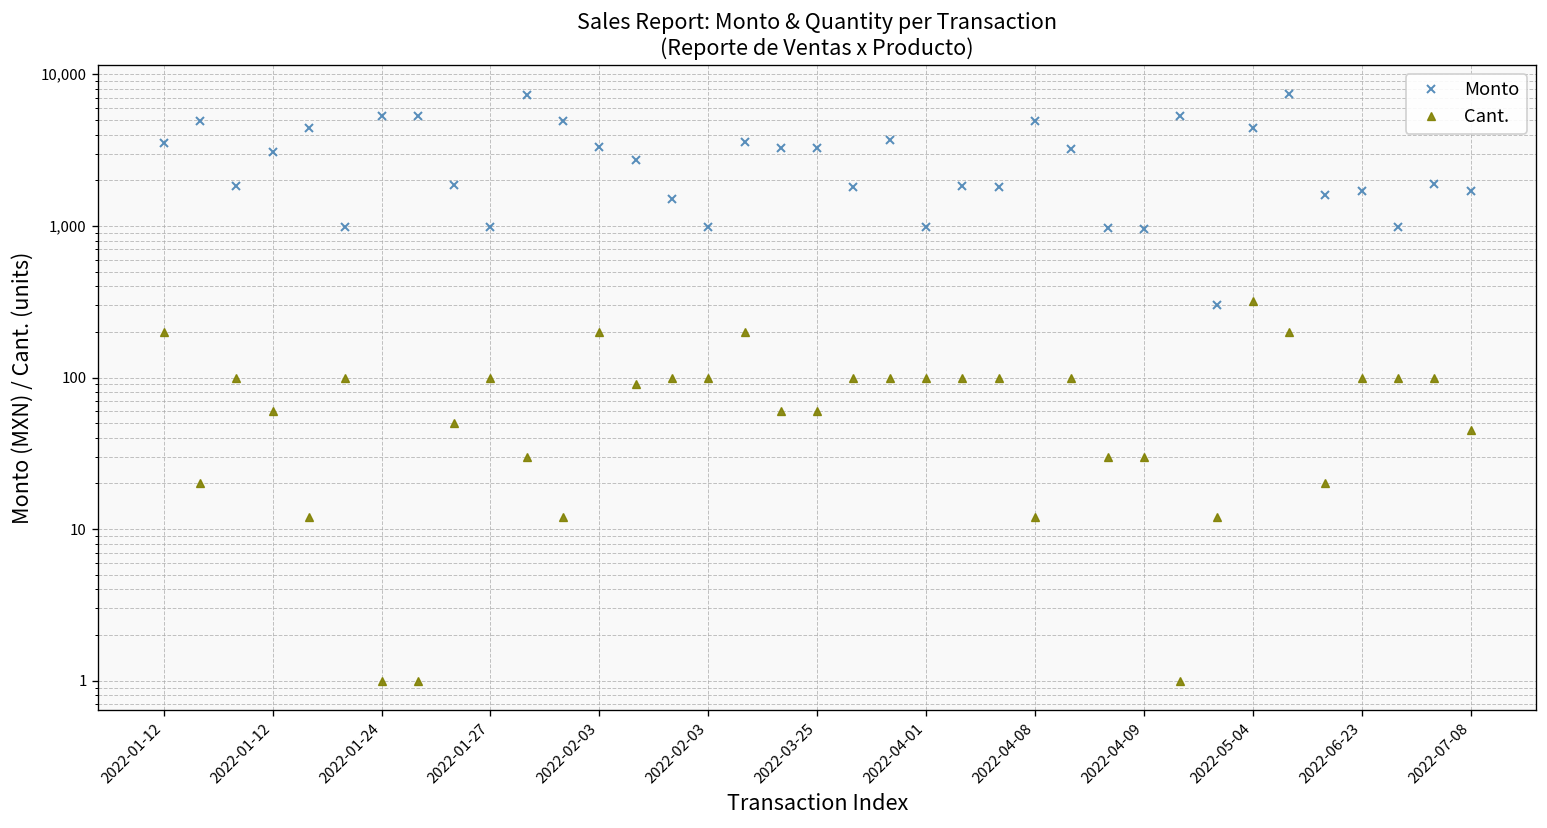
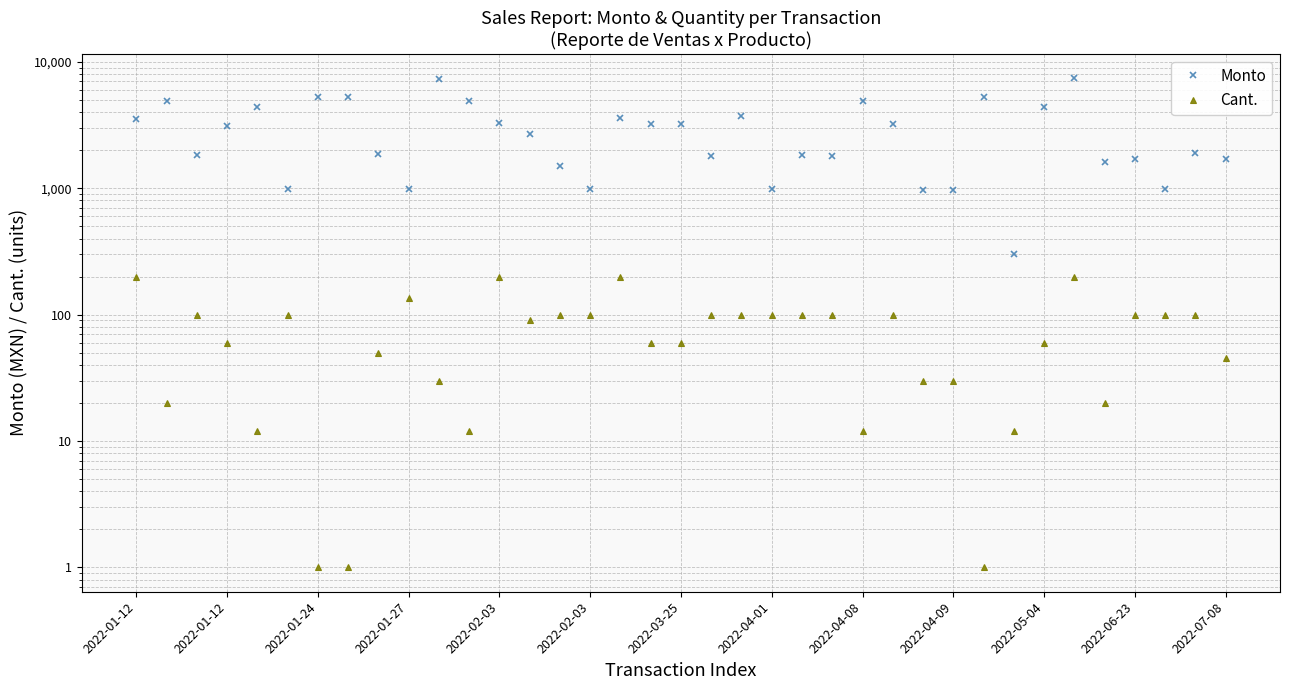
  {
    "Monto": {
      "2022-01-27": "1,000",
      "2022-05-04": "4,400",
      "2022-07-08": "1,700"
    },
    "Cant.": {
-     "2022-01-27": "100",
-     "2022-05-04": "320",
+     "2022-01-27": "140",
+     "2022-05-04": "60",
      "2022-07-08": "45"
    }
  }
